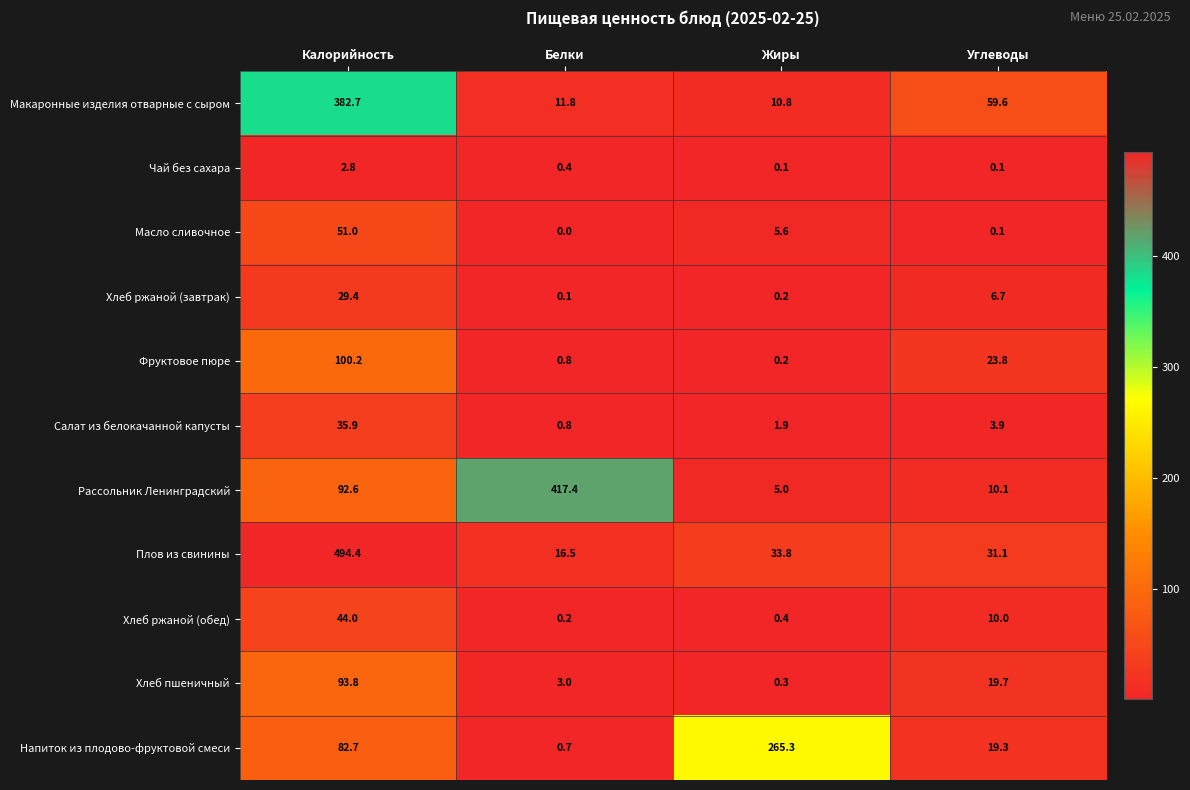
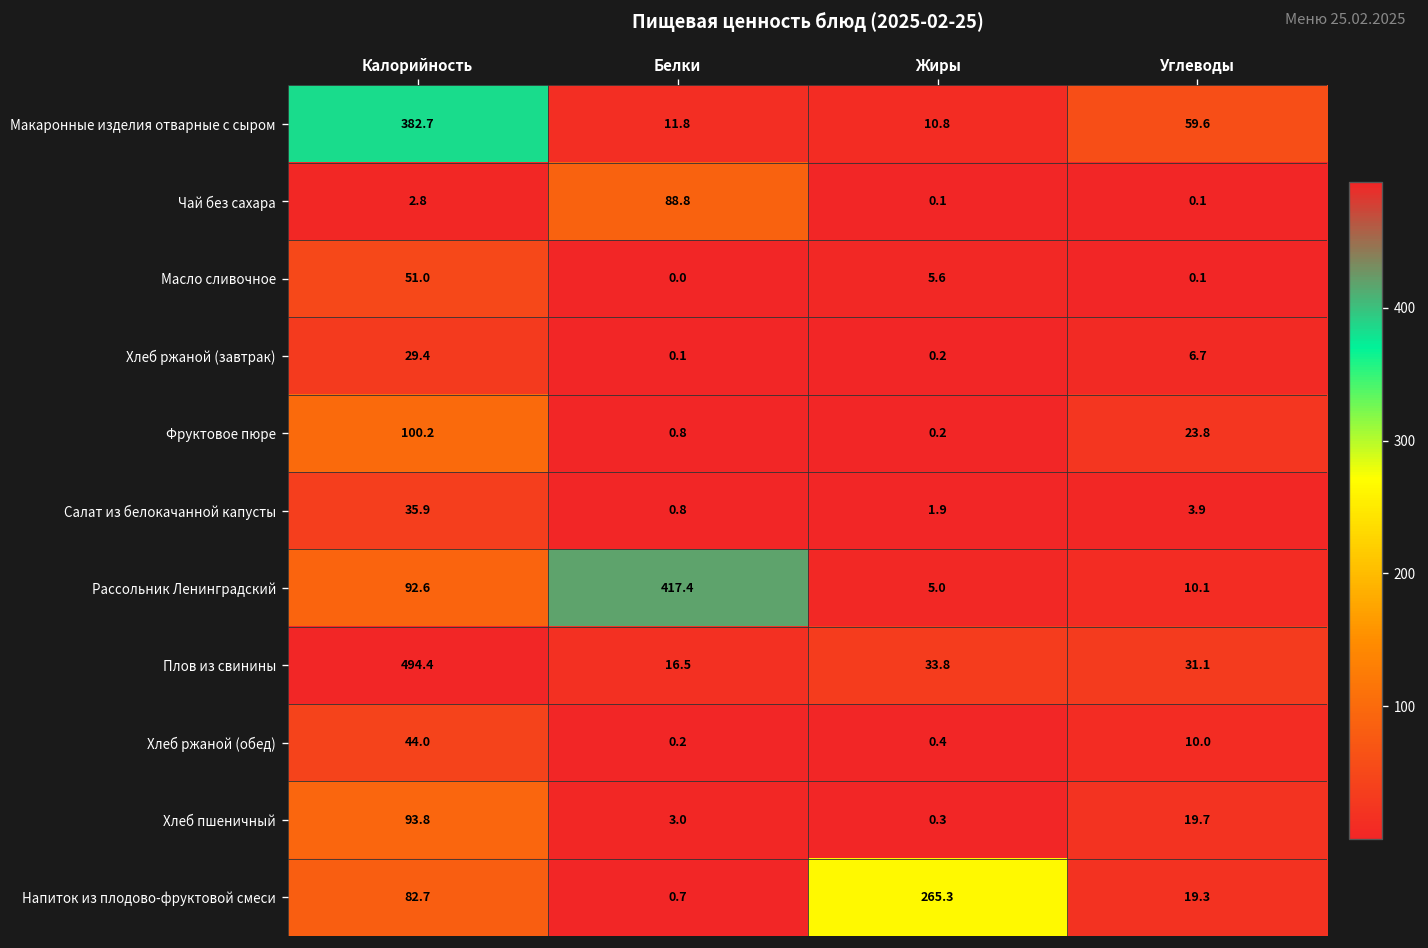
  {
    "Макаронные изделия отварные с сыром": {
      "Калорийность": 382.7,
      "Белки": 11.8,
      "Жиры": 10.8,
      "Углеводы": 59.6
    },
    "Чай без сахара": {
      "Калорийность": 2.8,
-     "Белки": 0.4,
+     "Белки": 88.8,
      "Жиры": 0.1,
      "Углеводы": 0.1
    },
    "Масло сливочное": {
      "Калорийность": 51.0,
      "Белки": 0.0,
      "Жиры": 5.6,
      "Углеводы": 0.1
    },
    "Хлеб ржаной (завтрак)": {
      "Калорийность": 29.4,
      "Белки": 0.1,
      "Жиры": 0.2,
      "Углеводы": 6.7
    },
    "Фруктовое пюре": {
      "Калорийность": 100.2,
      "Белки": 0.8,
      "Жиры": 0.2,
      "Углеводы": 23.8
    },
    "Салат из белокачанной капусты": {
      "Калорийность": 35.9,
      "Белки": 0.8,
      "Жиры": 1.9,
      "Углеводы": 3.9
    },
    "Рассольник Ленинградский": {
      "Калорийность": 92.6,
      "Белки": 417.4,
      "Жиры": 5.0,
      "Углеводы": 10.1
    },
    "Плов из свинины": {
      "Калорийность": 494.4,
      "Белки": 16.5,
      "Жиры": 33.8,
      "Углеводы": 31.1
    },
    "Хлеб ржаной (обед)": {
      "Калорийность": 44.0,
      "Белки": 0.2,
      "Жиры": 0.4,
      "Углеводы": 10.0
    },
    "Хлеб пшеничный": {
      "Калорийность": 93.8,
      "Белки": 3.0,
      "Жиры": 0.3,
      "Углеводы": 19.7
    },
    "Напиток из плодово-фруктовой смеси": {
      "Калорийность": 82.7,
      "Белки": 0.7,
      "Жиры": 265.3,
      "Углеводы": 19.3
    }
  }
